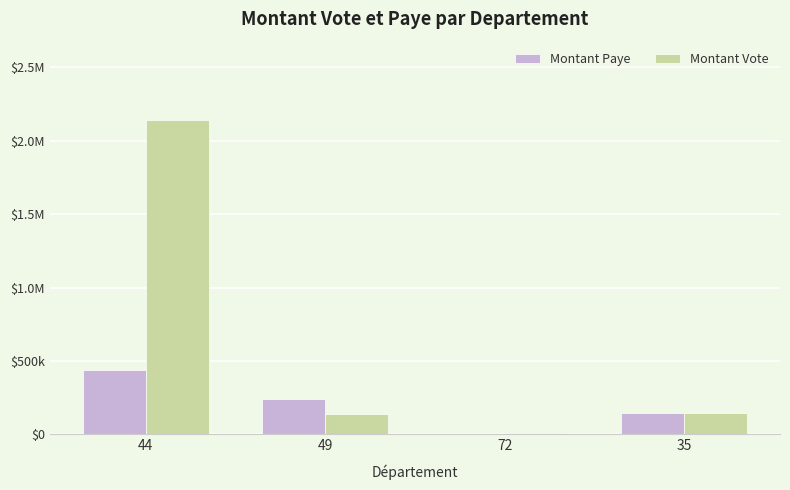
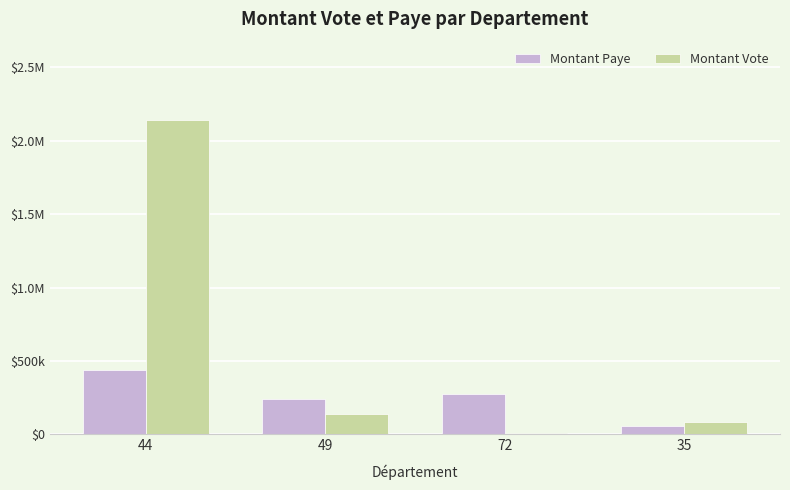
  {
    "Montant Paye": {
      "44": "$440000",
      "49": "$240000",
-     "72": "$0",
-     "35": "$150000"
+     "72": "$280000",
+     "35": "$60000"
    },
    "Montant Vote": {
      "44": "$2140000",
      "49": "$140000",
-     "35": "$150000"
+     "35": "$90000"
    }
  }
